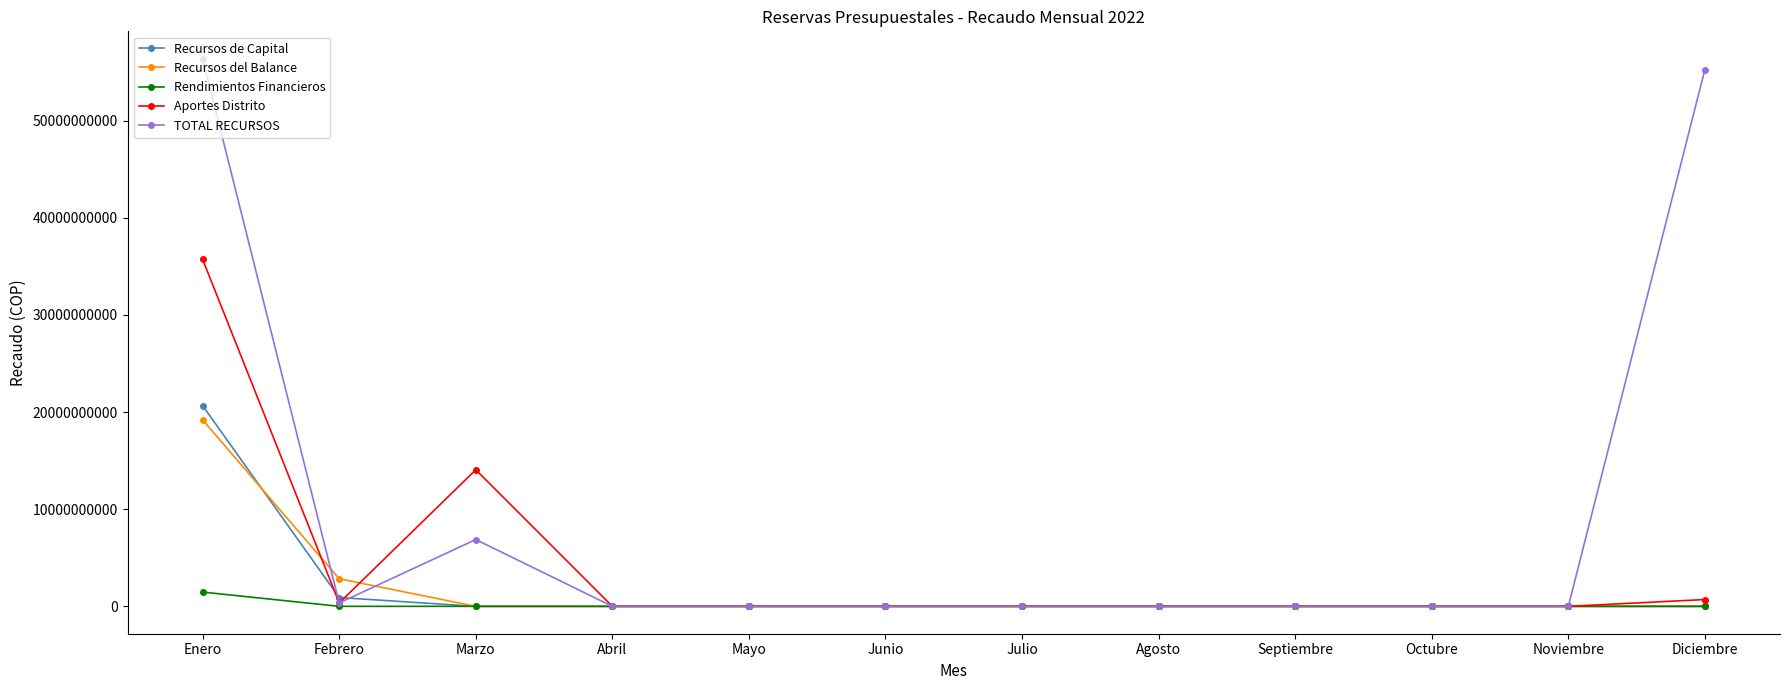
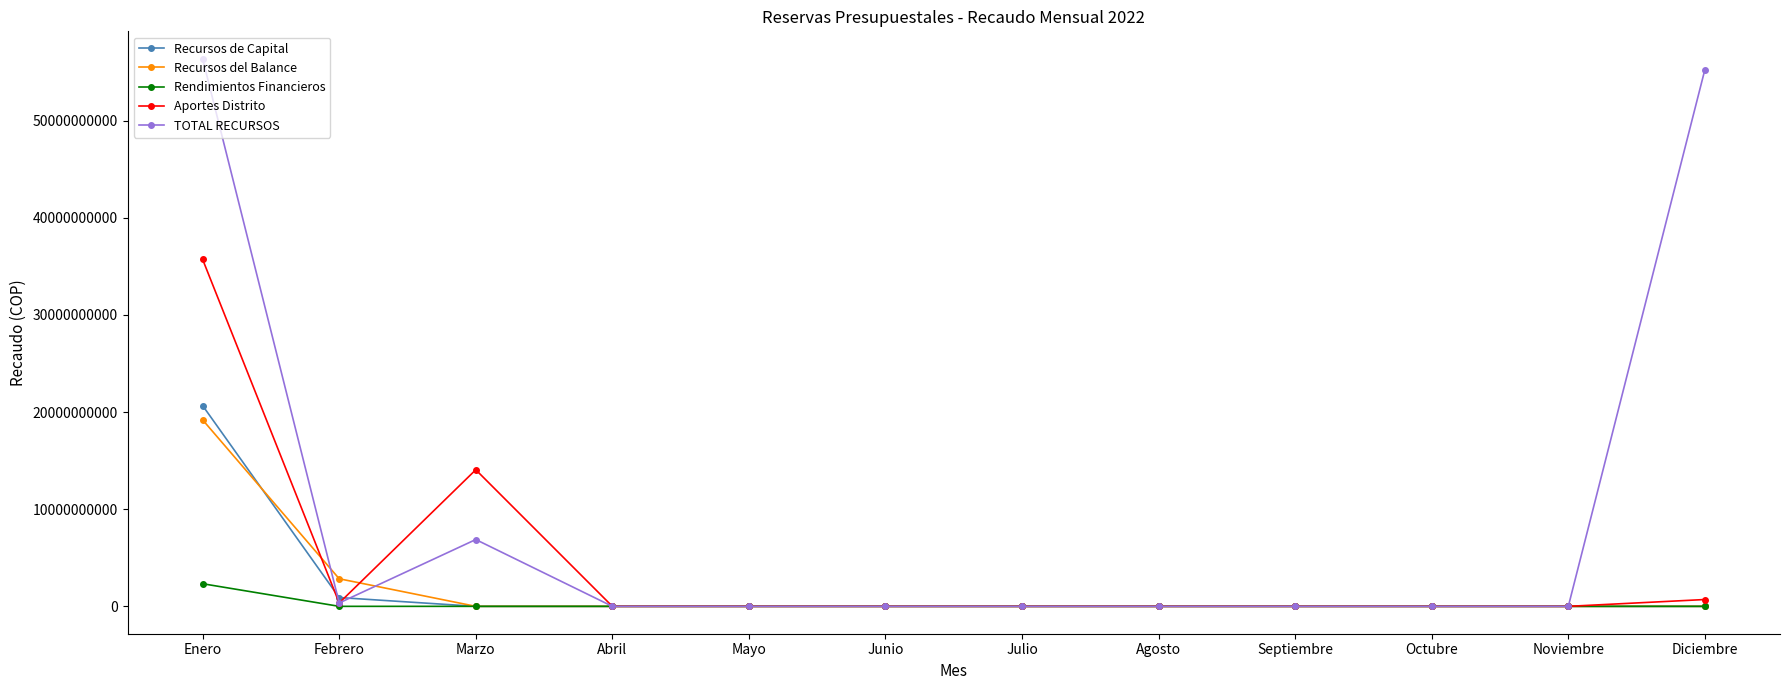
  {
    "Recursos de Capital": {
      "Enero": 21000000000,
      "Febrero": 1000000000
    },
    "Recursos del Balance": {
      "Enero": 19000000000,
      "Febrero": 3000000000
    },
    "Rendimientos Financieros": {
-     "Enero": 1000000000,
+     "Enero": 2000000000,
      "Febrero": 0
    },
    "Aportes Distrito": {
      "Enero": 36000000000,
      "Marzo": 14000000000,
      "Diciembre": 1000000000
    },
    "TOTAL RECURSOS": {
      "Marzo": 7000000000,
      "Diciembre": 55000000000
    }
  }
